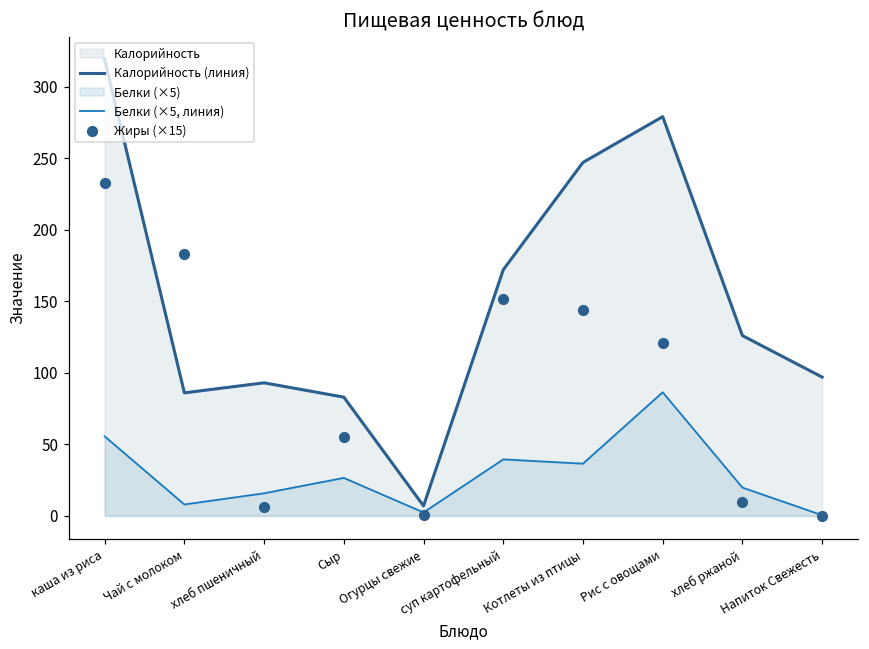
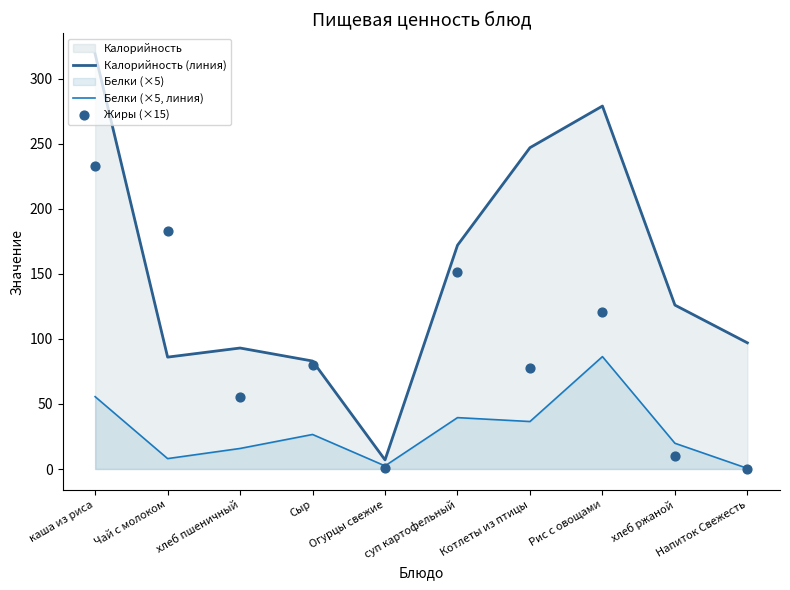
  {
    "Жиры (×15)": {
-     "хлеб пшеничный": 6,
-     "Сыр": 55,
-     "Котлеты из птицы": 144
+     "хлеб пшеничный": 56,
+     "Сыр": 80,
+     "Котлеты из птицы": 78
    }
  }
